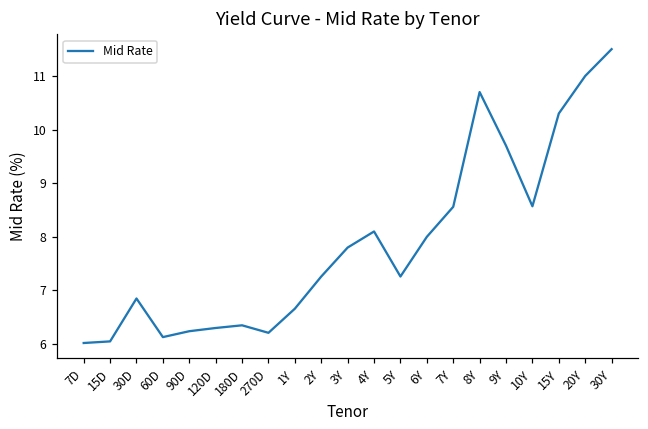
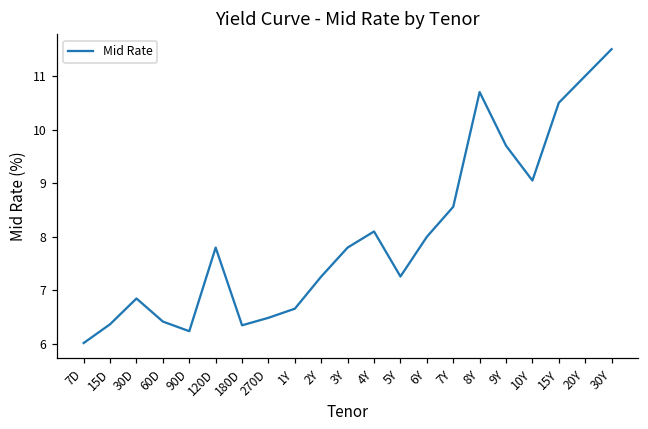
  {
    "7D": 6.0,
-   "15D": 6.1,
+   "15D": 6.4,
    "30D": 6.9,
-   "60D": 6.1,
+   "60D": 6.4,
    "90D": 6.2,
-   "120D": 6.3,
+   "120D": 7.8,
    "180D": 6.4,
-   "270D": 6.2,
+   "270D": 6.5,
    "1Y": 6.7,
    "2Y": 7.3,
    "3Y": 7.8,
    "4Y": 8.1,
    "5Y": 7.3,
    "6Y": 8.0,
    "7Y": 8.6,
    "8Y": 10.7,
    "9Y": 9.7,
-   "10Y": 8.6,
-   "15Y": 10.3,
+   "10Y": 9.1,
+   "15Y": 10.5,
    "20Y": 11.0,
    "30Y": 11.5
  }
